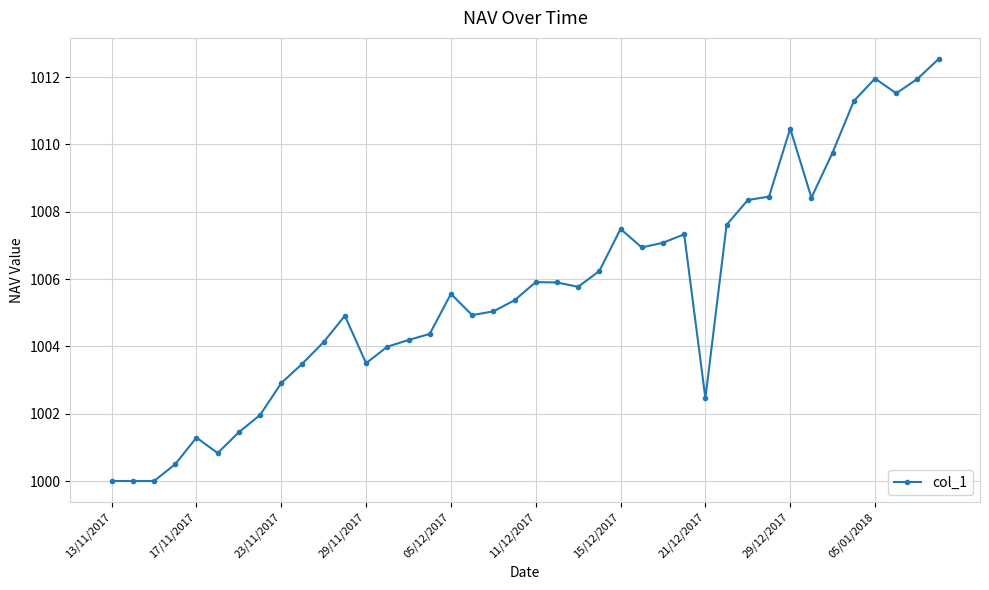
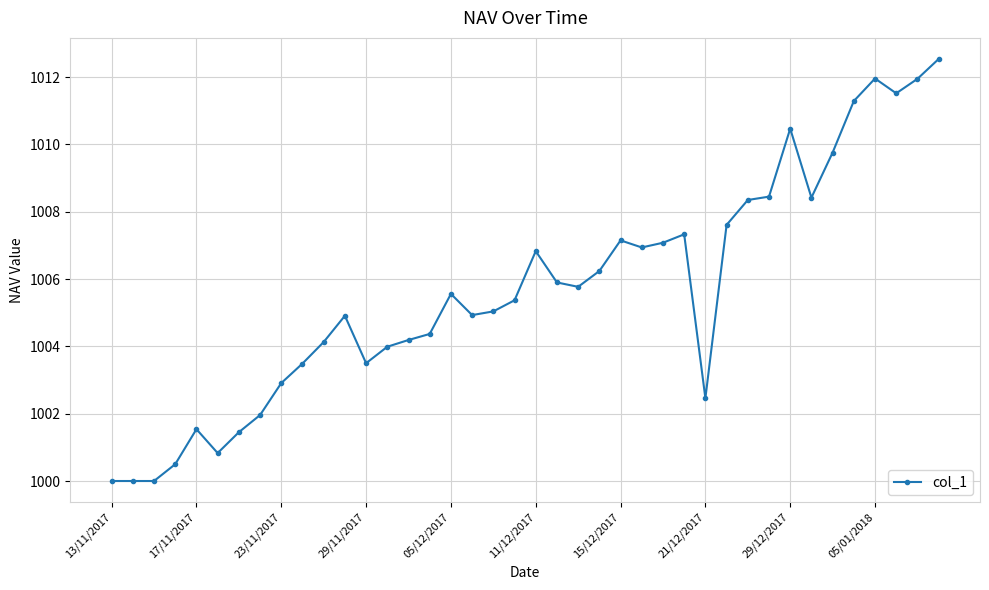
  {
    "13/11/2017": 1000.0,
-   "17/11/2017": 1001.3,
+   "17/11/2017": 1001.5,
    "23/11/2017": 1002.9,
    "29/11/2017": 1003.5,
    "05/12/2017": 1005.6,
-   "11/12/2017": 1005.9,
-   "15/12/2017": 1007.5,
+   "11/12/2017": 1006.8,
+   "15/12/2017": 1007.2,
    "21/12/2017": 1002.5,
    "29/12/2017": 1010.5,
    "05/01/2018": 1012.0
  }
